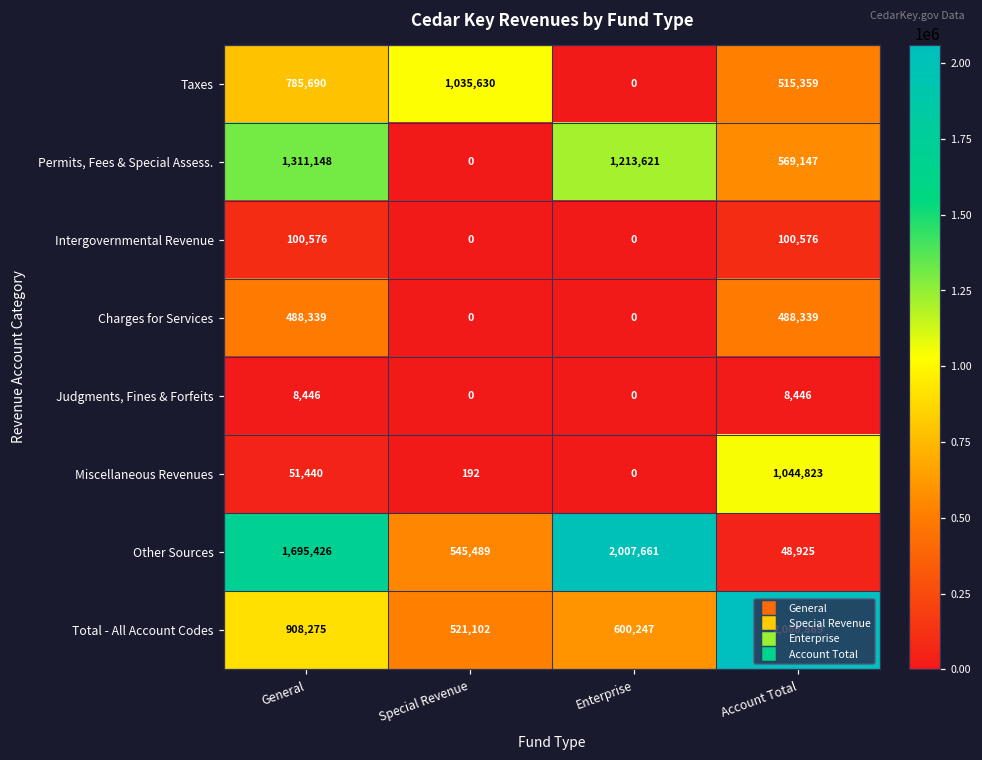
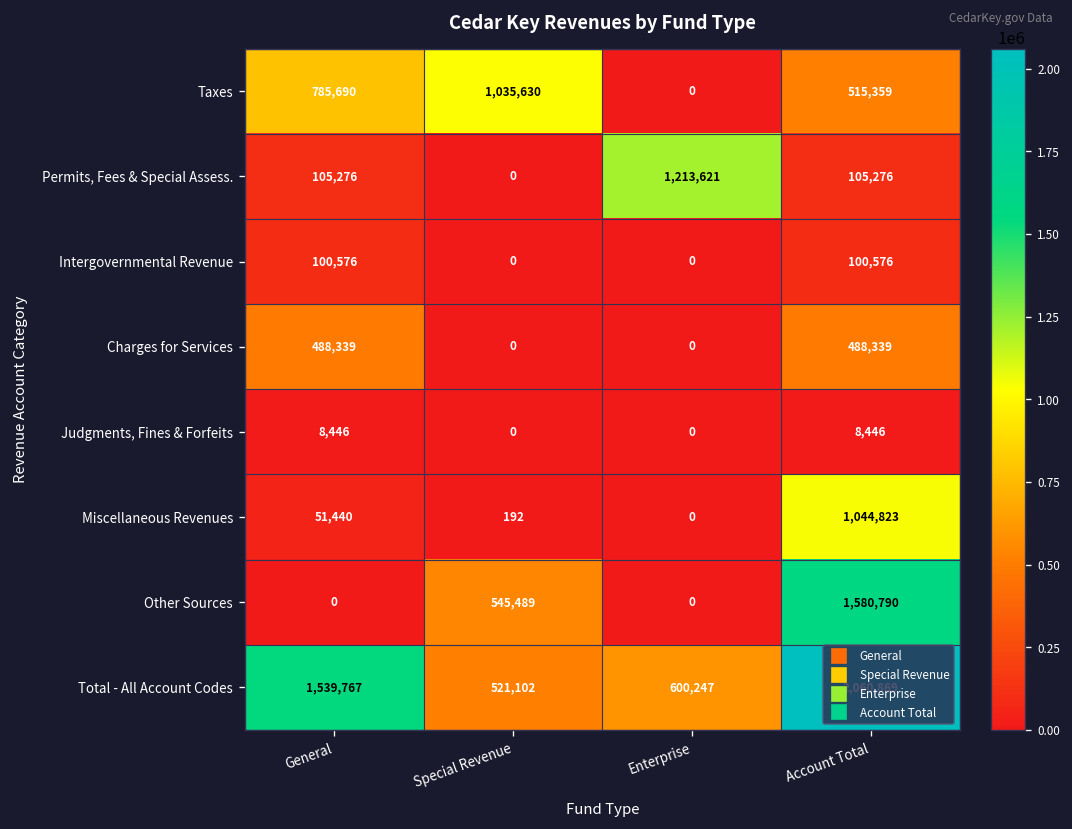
  {
    "Taxes": {
      "General": "785,690",
      "Special Revenue": "1,035,630",
      "Enterprise": "0",
      "Account Total": "515,359"
    },
    "Permits, Fees & Special Assess.": {
-     "General": "1,311,148",
+     "General": "105,276",
      "Special Revenue": "0",
      "Enterprise": "1,213,621",
-     "Account Total": "569,147"
+     "Account Total": "105,276"
    },
    "Intergovernmental Revenue": {
      "General": "100,576",
      "Special Revenue": "0",
      "Enterprise": "0",
      "Account Total": "100,576"
    },
    "Charges for Services": {
      "General": "488,339",
      "Special Revenue": "0",
      "Enterprise": "0",
      "Account Total": "488,339"
    },
    "Judgments, Fines & Forfeits": {
      "General": "8,446",
      "Special Revenue": "0",
      "Enterprise": "0",
      "Account Total": "8,446"
    },
    "Miscellaneous Revenues": {
      "General": "51,440",
      "Special Revenue": "192",
      "Enterprise": "0",
      "Account Total": "1,044,823"
    },
    "Other Sources": {
-     "General": "1,695,426",
+     "General": "0",
      "Special Revenue": "545,489",
-     "Enterprise": "2,007,661",
-     "Account Total": "48,925"
+     "Enterprise": "0",
+     "Account Total": "1,580,790"
    },
    "Total - All Account Codes": {
-     "General": "908,275",
+     "General": "1,539,767",
      "Special Revenue": "521,102",
      "Enterprise": "600,247"
    }
  }
